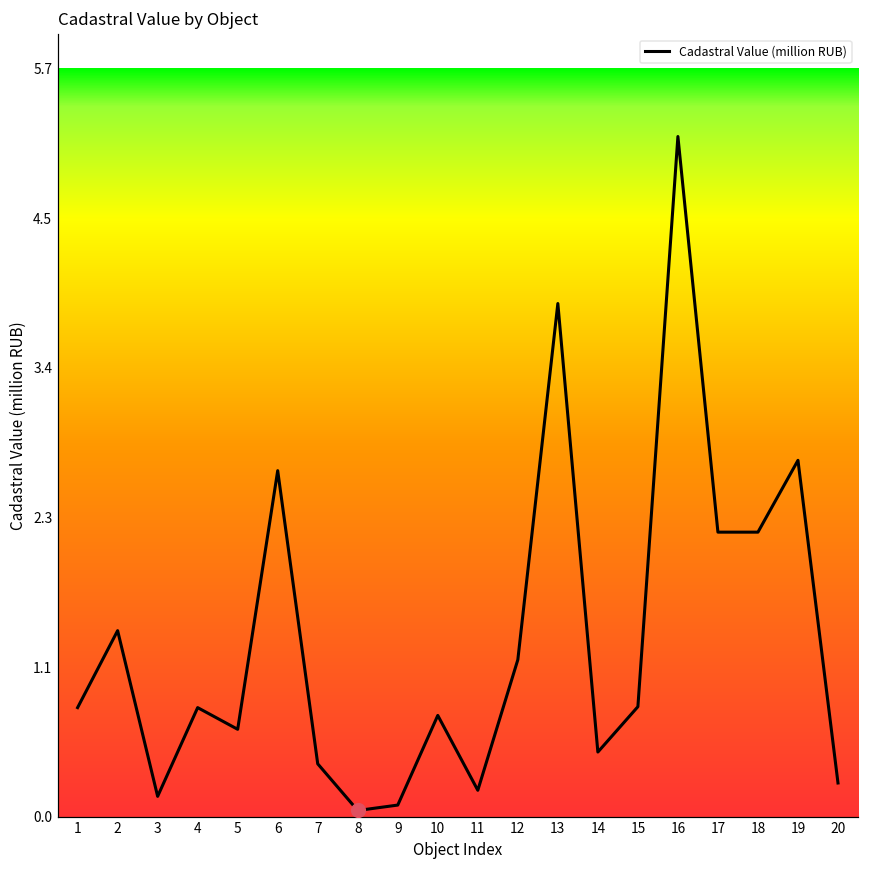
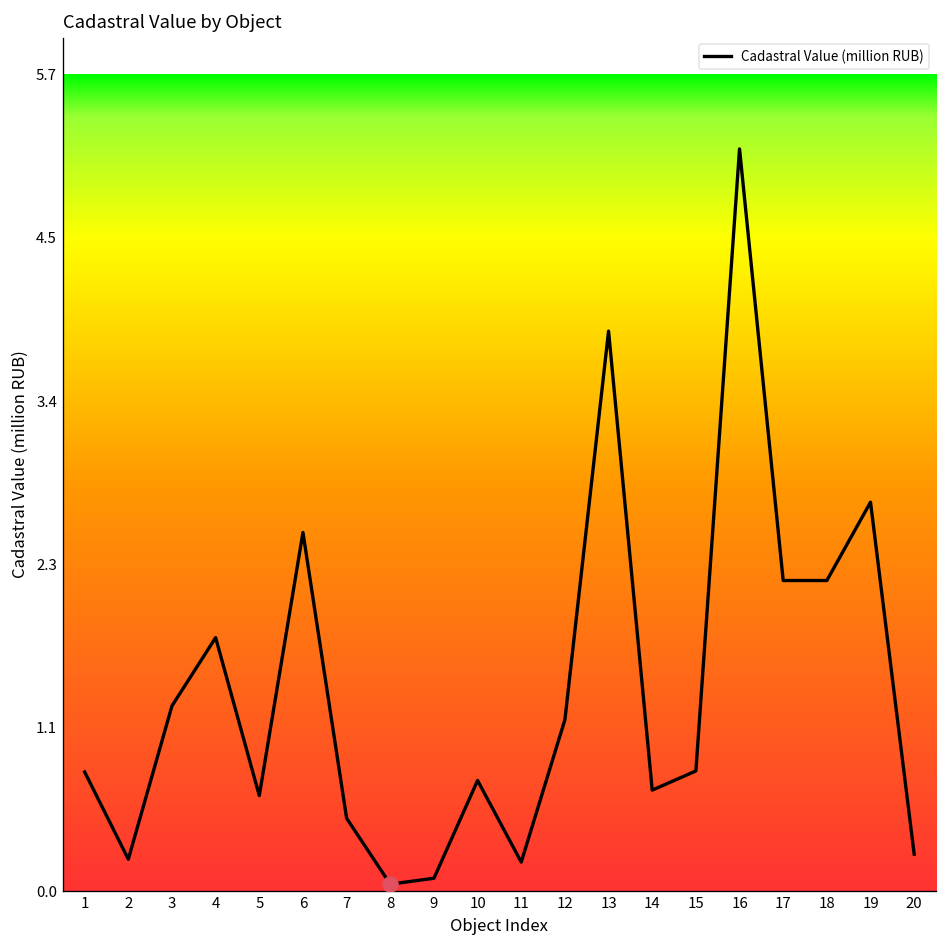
  {
    "Cadastral Value (million RUB)": {
      "1": 0.83,
-     "2": 1.41,
-     "3": 0.16,
-     "4": 0.83,
+     "2": 0.22,
+     "3": 1.28,
+     "4": 1.76,
      "5": 0.66,
-     "6": 2.62,
-     "7": 0.40,
+     "6": 2.49,
+     "7": 0.51,
      "9": 0.09,
      "10": 0.77,
      "11": 0.20,
      "12": 1.19,
      "13": 3.88,
-     "14": 0.49,
+     "14": 0.70,
      "15": 0.83,
      "16": 5.15,
      "17": 2.15,
      "18": 2.15,
      "19": 2.70,
      "20": 0.26
    }
  }
